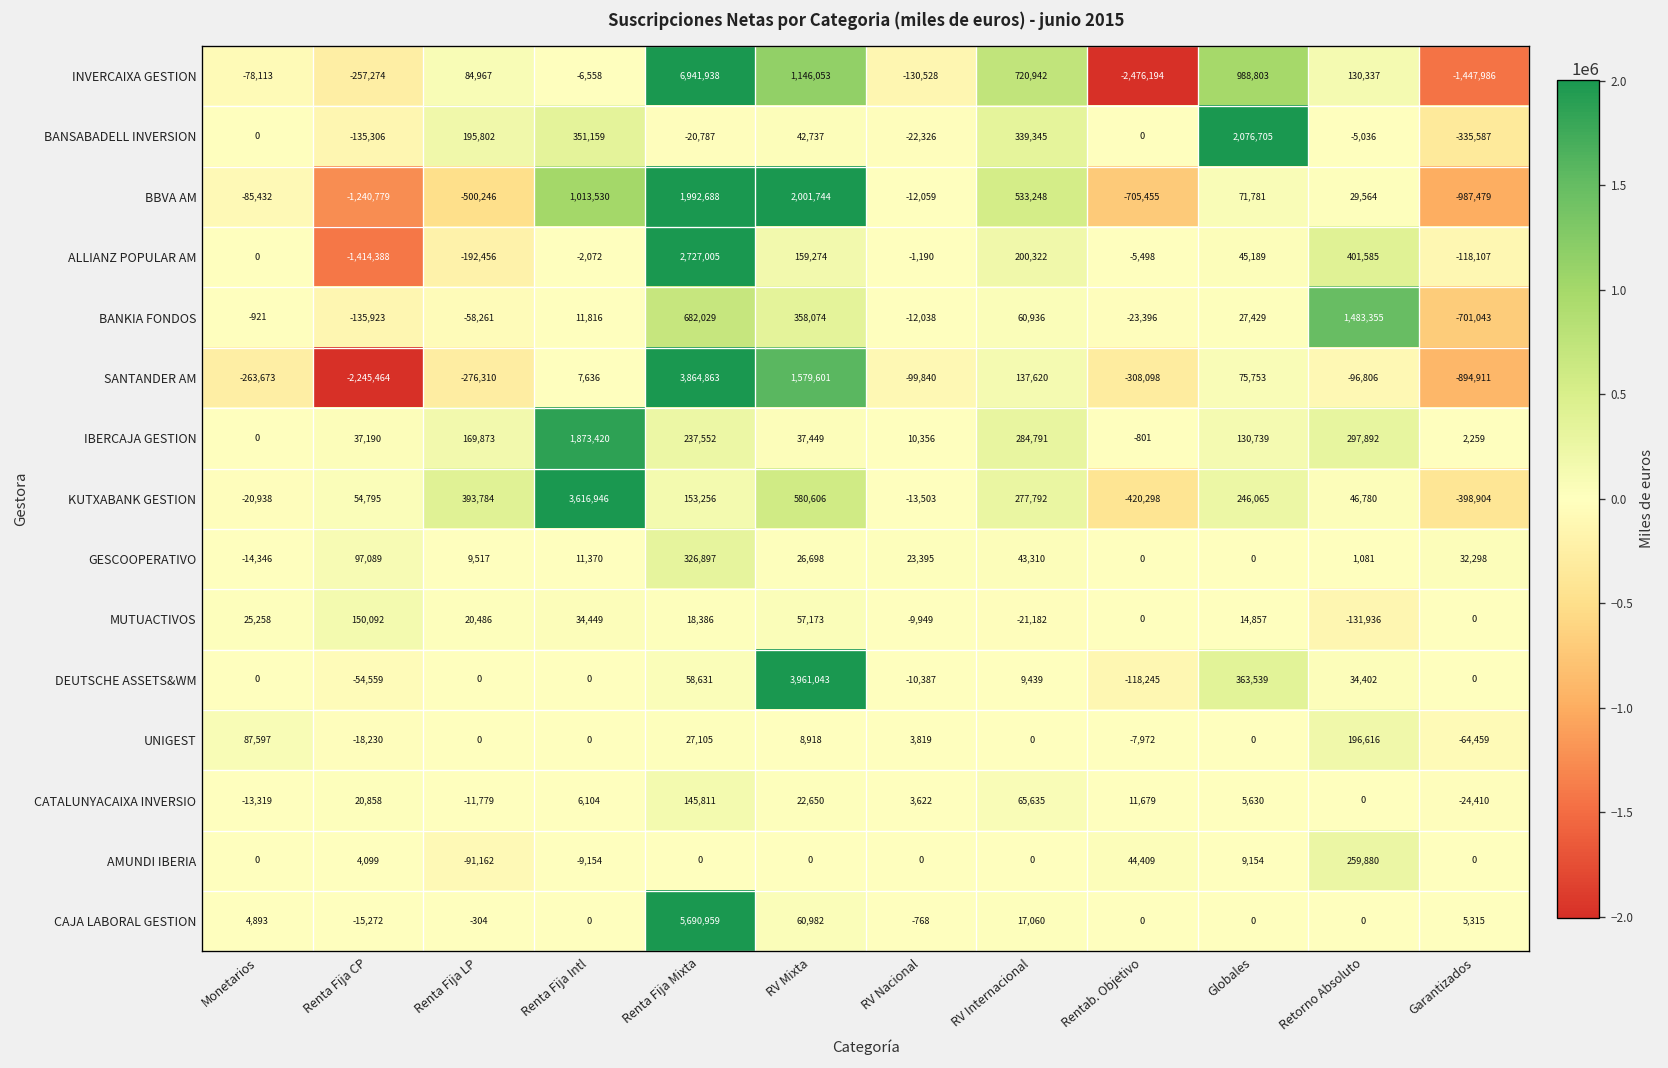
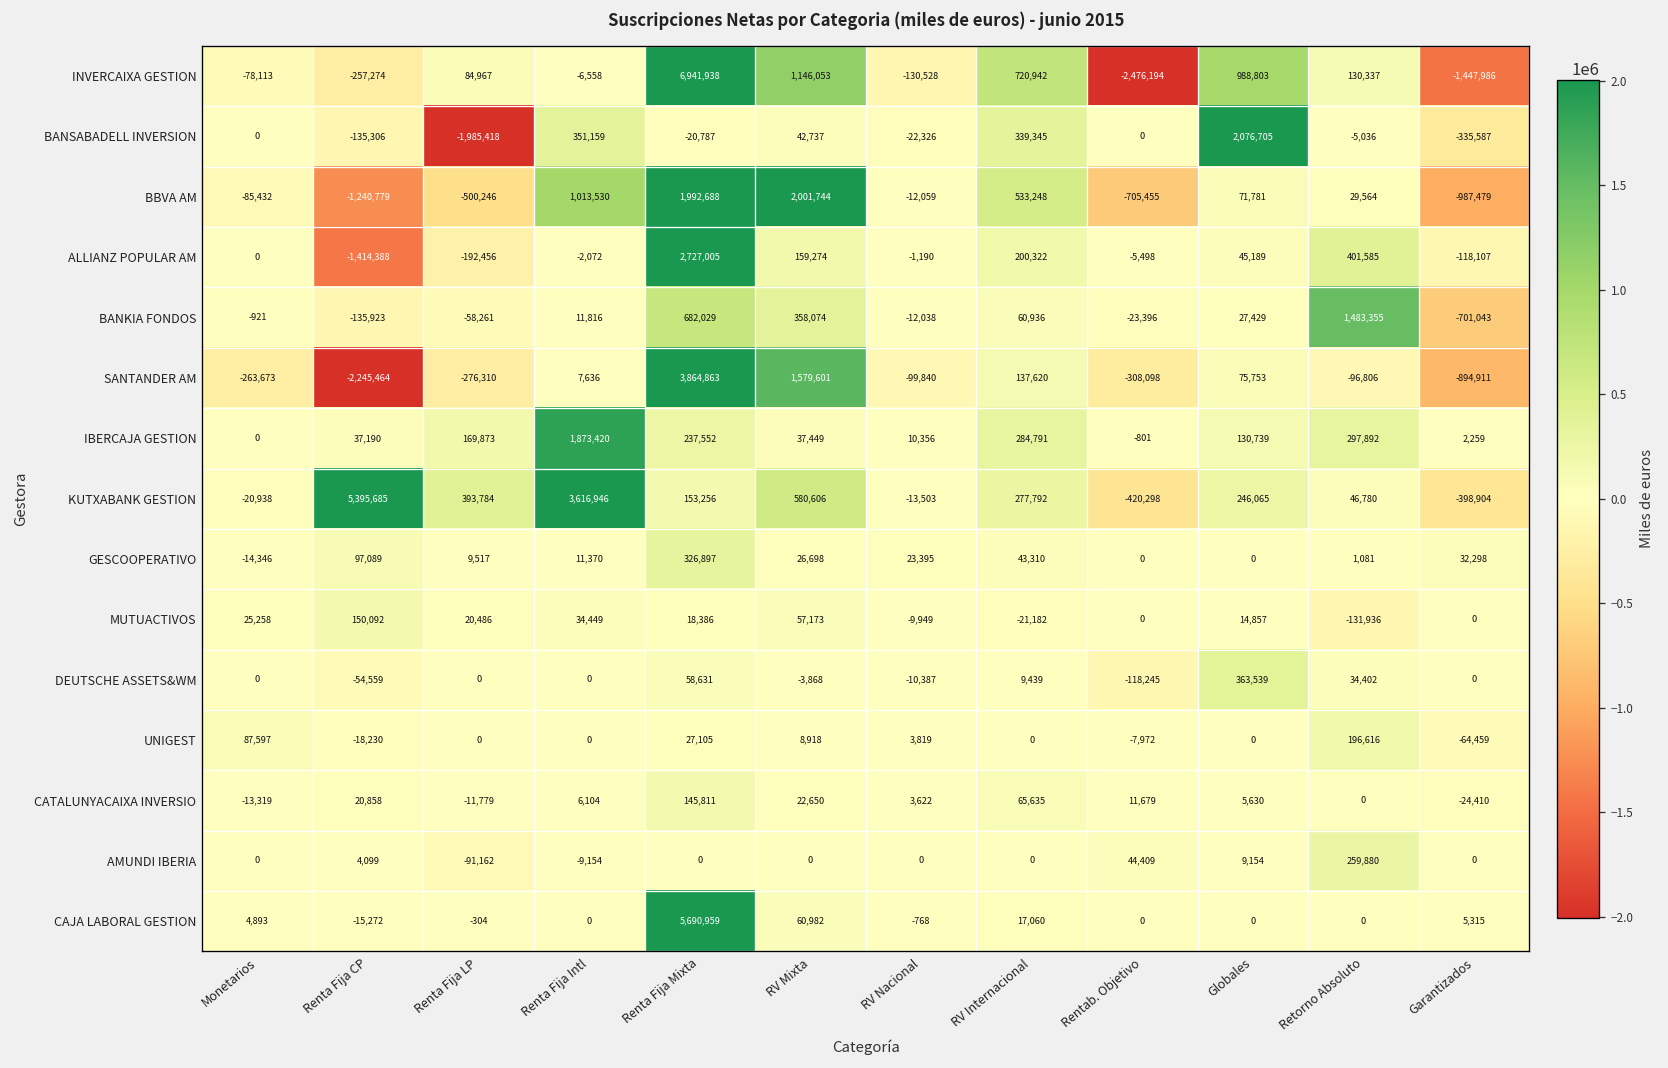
  {
    "INVERCAIXA GESTION": {
      "Monetarios": "-78,113",
      "Renta Fija CP": "-257,274",
      "Renta Fija LP": "84,967",
      "Renta Fija Intl": "-6,558",
      "Renta Fija Mixta": "6,941,938",
      "RV Mixta": "1,146,053",
      "RV Nacional": "-130,528",
      "RV Internacional": "720,942",
      "Rentab. Objetivo": "-2,476,194",
      "Globales": "988,803",
      "Retorno Absoluto": "130,337",
      "Garantizados": "-1,447,986"
    },
    "BANSABADELL INVERSION": {
      "Monetarios": "0",
      "Renta Fija CP": "-135,306",
-     "Renta Fija LP": "195,802",
+     "Renta Fija LP": "-1,985,418",
      "Renta Fija Intl": "351,159",
      "Renta Fija Mixta": "-20,787",
      "RV Mixta": "42,737",
      "RV Nacional": "-22,326",
      "RV Internacional": "339,345",
      "Rentab. Objetivo": "0",
      "Globales": "2,076,705",
      "Retorno Absoluto": "-5,036",
      "Garantizados": "-335,587"
    },
    "BBVA AM": {
      "Monetarios": "-85,432",
      "Renta Fija CP": "-1,240,779",
      "Renta Fija LP": "-500,246",
      "Renta Fija Intl": "1,013,530",
      "Renta Fija Mixta": "1,992,688",
      "RV Mixta": "2,001,744",
      "RV Nacional": "-12,059",
      "RV Internacional": "533,248",
      "Rentab. Objetivo": "-705,455",
      "Globales": "71,781",
      "Retorno Absoluto": "29,564",
      "Garantizados": "-987,479"
    },
    "ALLIANZ POPULAR AM": {
      "Monetarios": "0",
      "Renta Fija CP": "-1,414,388",
      "Renta Fija LP": "-192,456",
      "Renta Fija Intl": "-2,072",
      "Renta Fija Mixta": "2,727,005",
      "RV Mixta": "159,274",
      "RV Nacional": "-1,190",
      "RV Internacional": "200,322",
      "Rentab. Objetivo": "-5,498",
      "Globales": "45,189",
      "Retorno Absoluto": "401,585",
      "Garantizados": "-118,107"
    },
    "BANKIA FONDOS": {
      "Monetarios": "-921",
      "Renta Fija CP": "-135,923",
      "Renta Fija LP": "-58,261",
      "Renta Fija Intl": "11,816",
      "Renta Fija Mixta": "682,029",
      "RV Mixta": "358,074",
      "RV Nacional": "-12,038",
      "RV Internacional": "60,936",
      "Rentab. Objetivo": "-23,396",
      "Globales": "27,429",
      "Retorno Absoluto": "1,483,355",
      "Garantizados": "-701,043"
    },
    "SANTANDER AM": {
      "Monetarios": "-263,673",
      "Renta Fija CP": "-2,245,464",
      "Renta Fija LP": "-276,310",
      "Renta Fija Intl": "7,636",
      "Renta Fija Mixta": "3,864,863",
      "RV Mixta": "1,579,601",
      "RV Nacional": "-99,840",
      "RV Internacional": "137,620",
      "Rentab. Objetivo": "-308,098",
      "Globales": "75,753",
      "Retorno Absoluto": "-96,806",
      "Garantizados": "-894,911"
    },
    "IBERCAJA GESTION": {
      "Monetarios": "0",
      "Renta Fija CP": "37,190",
      "Renta Fija LP": "169,873",
      "Renta Fija Intl": "1,873,420",
      "Renta Fija Mixta": "237,552",
      "RV Mixta": "37,449",
      "RV Nacional": "10,356",
      "RV Internacional": "284,791",
      "Rentab. Objetivo": "-801",
      "Globales": "130,739",
      "Retorno Absoluto": "297,892",
      "Garantizados": "2,259"
    },
    "KUTXABANK GESTION": {
      "Monetarios": "-20,938",
-     "Renta Fija CP": "54,795",
+     "Renta Fija CP": "5,395,685",
      "Renta Fija LP": "393,784",
      "Renta Fija Intl": "3,616,946",
      "Renta Fija Mixta": "153,256",
      "RV Mixta": "580,606",
      "RV Nacional": "-13,503",
      "RV Internacional": "277,792",
      "Rentab. Objetivo": "-420,298",
      "Globales": "246,065",
      "Retorno Absoluto": "46,780",
      "Garantizados": "-398,904"
    },
    "GESCOOPERATIVO": {
      "Monetarios": "-14,346",
      "Renta Fija CP": "97,089",
      "Renta Fija LP": "9,517",
      "Renta Fija Intl": "11,370",
      "Renta Fija Mixta": "326,897",
      "RV Mixta": "26,698",
      "RV Nacional": "23,395",
      "RV Internacional": "43,310",
      "Rentab. Objetivo": "0",
      "Globales": "0",
      "Retorno Absoluto": "1,081",
      "Garantizados": "32,298"
    },
    "MUTUACTIVOS": {
      "Monetarios": "25,258",
      "Renta Fija CP": "150,092",
      "Renta Fija LP": "20,486",
      "Renta Fija Intl": "34,449",
      "Renta Fija Mixta": "18,386",
      "RV Mixta": "57,173",
      "RV Nacional": "-9,949",
      "RV Internacional": "-21,182",
      "Rentab. Objetivo": "0",
      "Globales": "14,857",
      "Retorno Absoluto": "-131,936",
      "Garantizados": "0"
    },
    "DEUTSCHE ASSETS&WM": {
      "Monetarios": "0",
      "Renta Fija CP": "-54,559",
      "Renta Fija LP": "0",
      "Renta Fija Intl": "0",
      "Renta Fija Mixta": "58,631",
-     "RV Mixta": "3,961,043",
+     "RV Mixta": "-3,868",
      "RV Nacional": "-10,387",
      "RV Internacional": "9,439",
      "Rentab. Objetivo": "-118,245",
      "Globales": "363,539",
      "Retorno Absoluto": "34,402",
      "Garantizados": "0"
    },
    "UNIGEST": {
      "Monetarios": "87,597",
      "Renta Fija CP": "-18,230",
      "Renta Fija LP": "0",
      "Renta Fija Intl": "0",
      "Renta Fija Mixta": "27,105",
      "RV Mixta": "8,918",
      "RV Nacional": "3,819",
      "RV Internacional": "0",
      "Rentab. Objetivo": "-7,972",
      "Globales": "0",
      "Retorno Absoluto": "196,616",
      "Garantizados": "-64,459"
    },
    "CATALUNYACAIXA INVERSIO": {
      "Monetarios": "-13,319",
      "Renta Fija CP": "20,858",
      "Renta Fija LP": "-11,779",
      "Renta Fija Intl": "6,104",
      "Renta Fija Mixta": "145,811",
      "RV Mixta": "22,650",
      "RV Nacional": "3,622",
      "RV Internacional": "65,635",
      "Rentab. Objetivo": "11,679",
      "Globales": "5,630",
      "Retorno Absoluto": "0",
      "Garantizados": "-24,410"
    },
    "AMUNDI IBERIA": {
      "Monetarios": "0",
      "Renta Fija CP": "4,099",
      "Renta Fija LP": "-91,162",
      "Renta Fija Intl": "-9,154",
      "Renta Fija Mixta": "0",
      "RV Mixta": "0",
      "RV Nacional": "0",
      "RV Internacional": "0",
      "Rentab. Objetivo": "44,409",
      "Globales": "9,154",
      "Retorno Absoluto": "259,880",
      "Garantizados": "0"
    },
    "CAJA LABORAL GESTION": {
      "Monetarios": "4,893",
      "Renta Fija CP": "-15,272",
      "Renta Fija LP": "-304",
      "Renta Fija Intl": "0",
      "Renta Fija Mixta": "5,690,959",
      "RV Mixta": "60,982",
      "RV Nacional": "-768",
      "RV Internacional": "17,060",
      "Rentab. Objetivo": "0",
      "Globales": "0",
      "Retorno Absoluto": "0",
      "Garantizados": "5,315"
    }
  }
